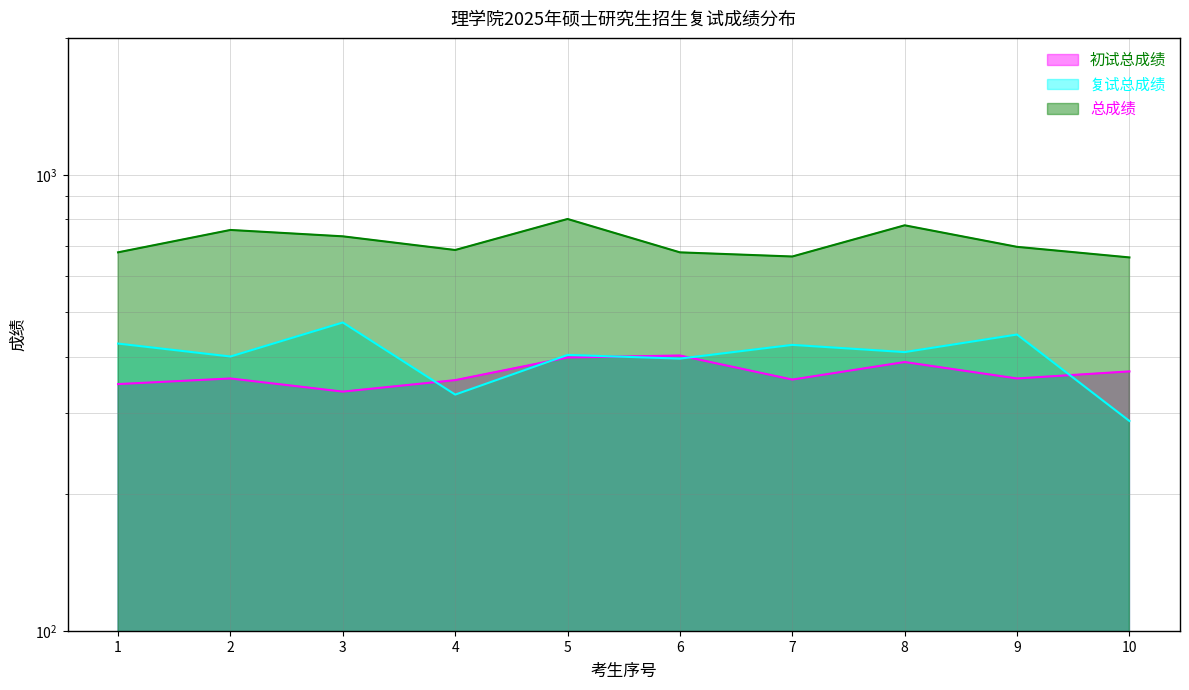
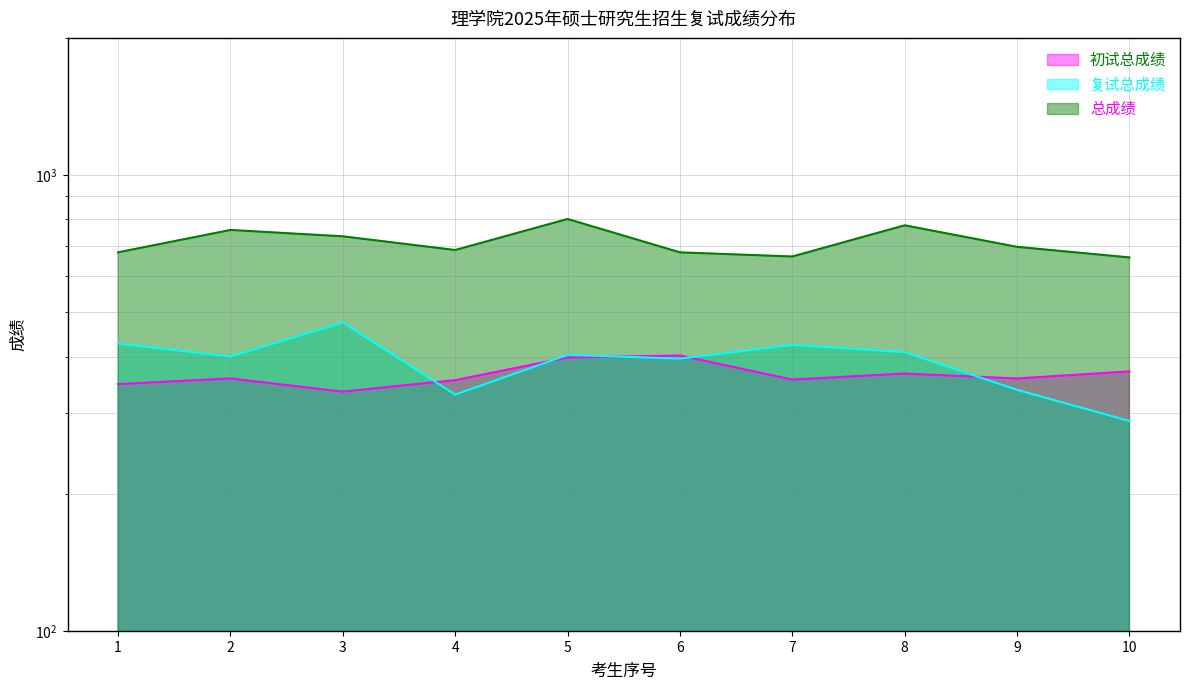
  {
    "初试总成绩": {
      "1": 350,
      "2": 360,
      "3": 340,
      "4": 360,
      "5": 400,
      "6": 400,
      "7": 360,
-     "8": 390,
+     "8": 370,
      "9": 360,
      "10": 370
    },
    "复试总成绩": {
      "1": 430,
      "2": 400,
      "3": 480,
      "4": 330,
      "5": 400,
      "6": 400,
      "7": 420,
      "8": 410,
-     "9": 450,
+     "9": 340,
      "10": 290
    },
    "总成绩": {
      "1": 680,
      "2": 760,
      "3": 730,
      "4": 690,
      "5": 800,
      "6": 680,
      "7": 660,
      "8": 780,
      "9": 700,
      "10": 660
    }
  }
